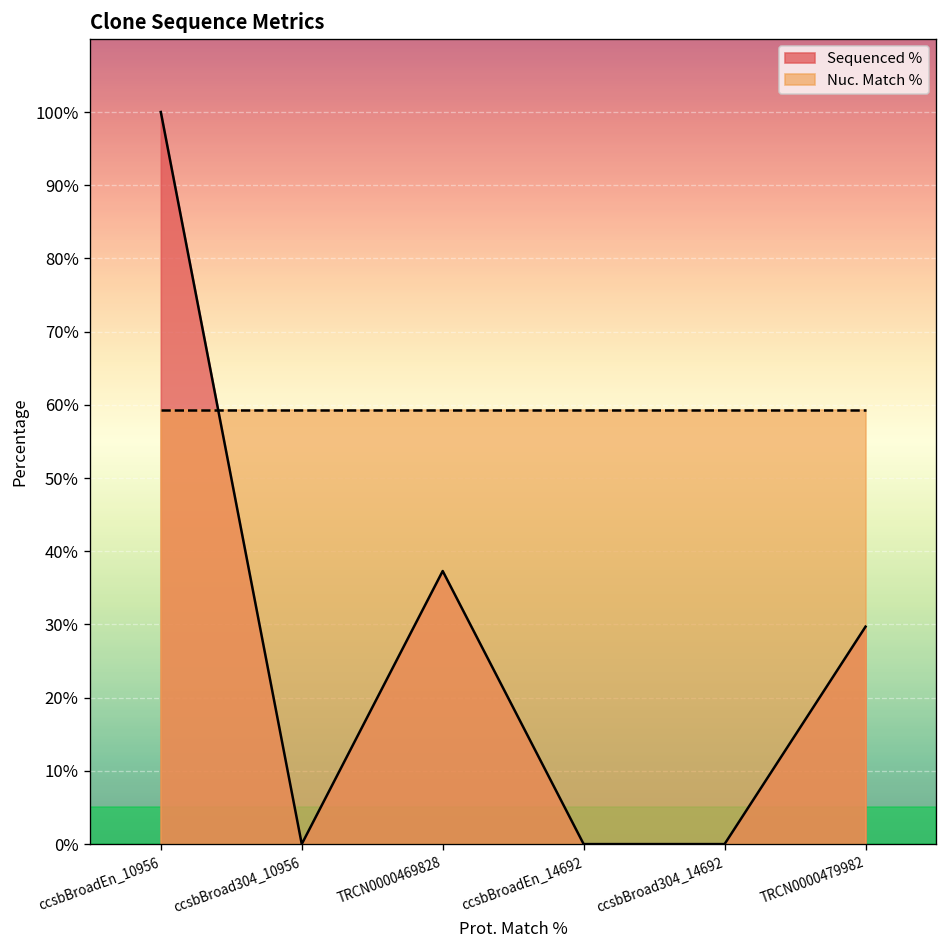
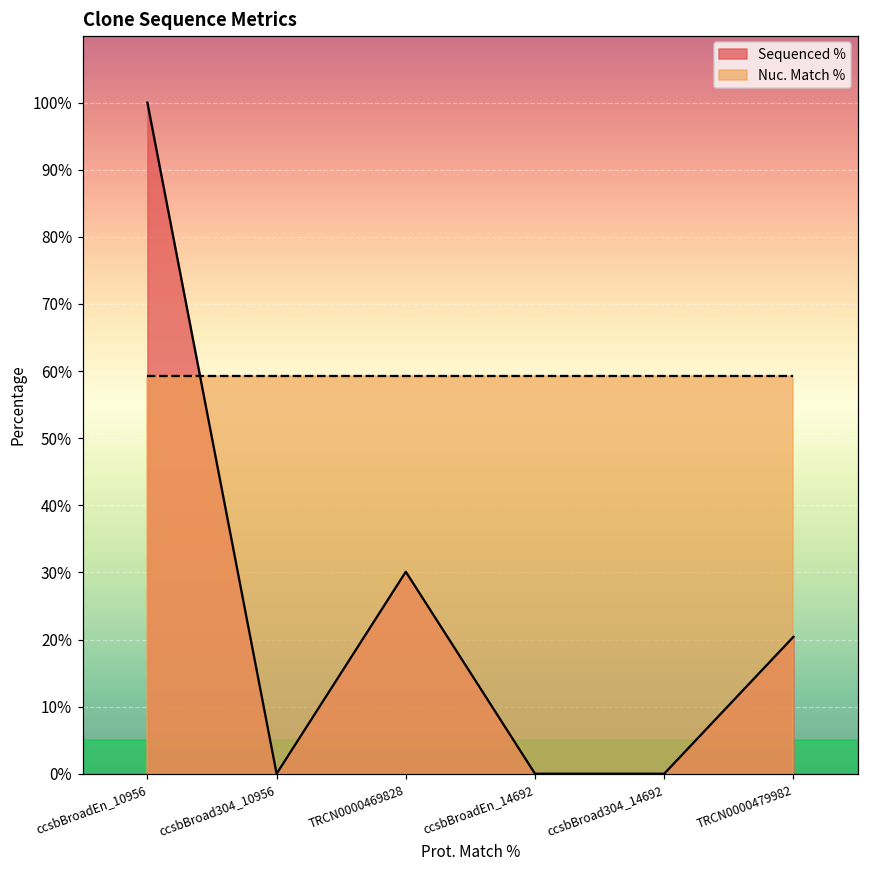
  {
    "Sequenced %": {
      "ccsbBroadEn_10956": "100%",
-     "TRCN0000469828": "37%",
-     "TRCN0000479982": "30%"
+     "TRCN0000469828": "30%",
+     "TRCN0000479982": "20%"
    },
    "Nuc. Match %": {
      "ccsbBroadEn_10956": "59%",
      "ccsbBroad304_10956": "59%",
      "TRCN0000469828": "59%",
      "ccsbBroadEn_14692": "59%",
      "ccsbBroad304_14692": "59%",
      "TRCN0000479982": "59%"
    }
  }
